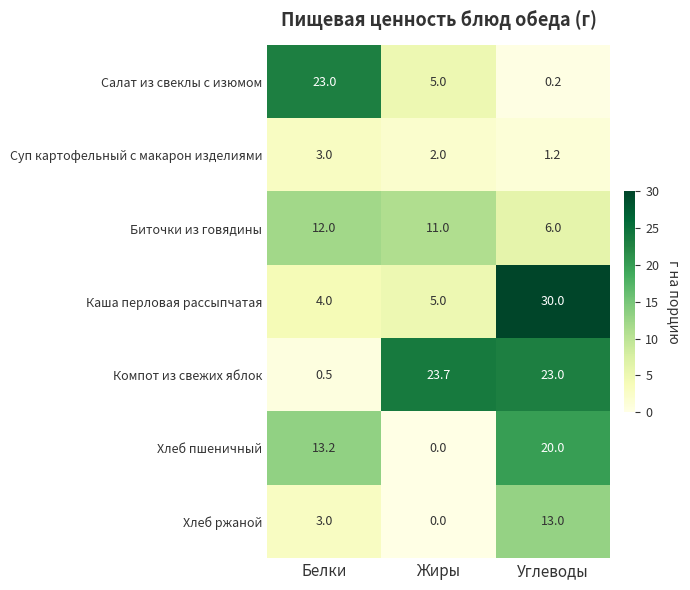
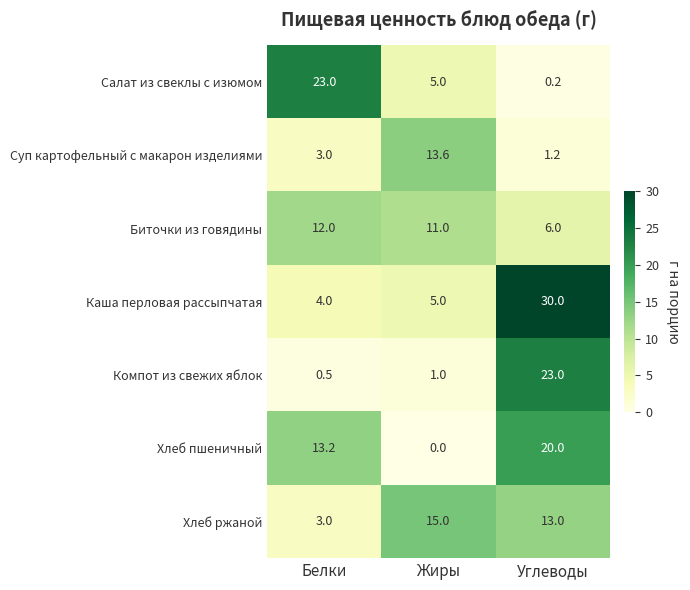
  {
    "Салат из свеклы с изюмом": {
      "Белки": 23.0,
      "Жиры": 5.0,
      "Углеводы": 0.2
    },
    "Суп картофельный с макарон изделиями": {
      "Белки": 3.0,
-     "Жиры": 2.0,
+     "Жиры": 13.6,
      "Углеводы": 1.2
    },
    "Биточки из говядины": {
      "Белки": 12.0,
      "Жиры": 11.0,
      "Углеводы": 6.0
    },
    "Каша перловая рассыпчатая": {
      "Белки": 4.0,
      "Жиры": 5.0,
      "Углеводы": 30.0
    },
    "Компот из свежих яблок": {
      "Белки": 0.5,
-     "Жиры": 23.7,
+     "Жиры": 1.0,
      "Углеводы": 23.0
    },
    "Хлеб пшеничный": {
      "Белки": 13.2,
      "Жиры": 0.0,
      "Углеводы": 20.0
    },
    "Хлеб ржаной": {
      "Белки": 3.0,
-     "Жиры": 0.0,
+     "Жиры": 15.0,
      "Углеводы": 13.0
    }
  }
